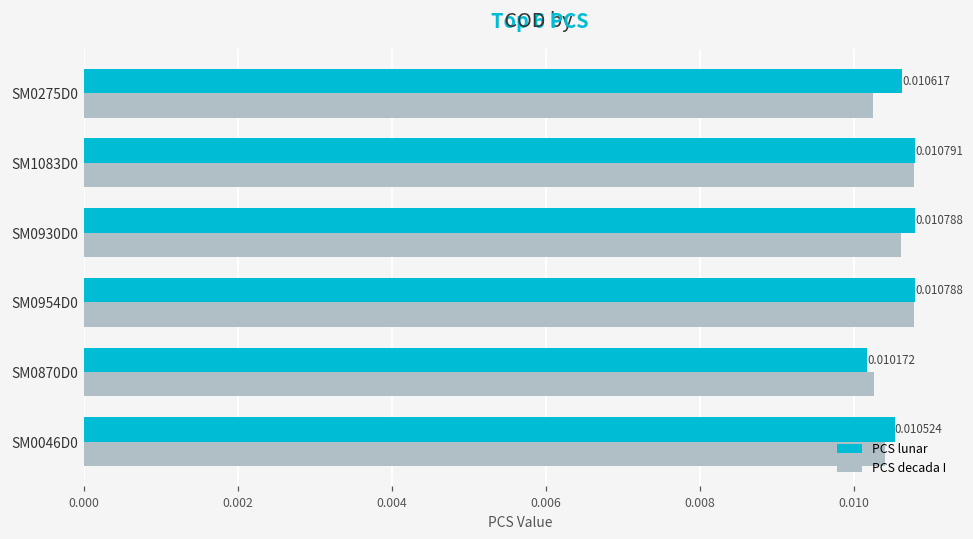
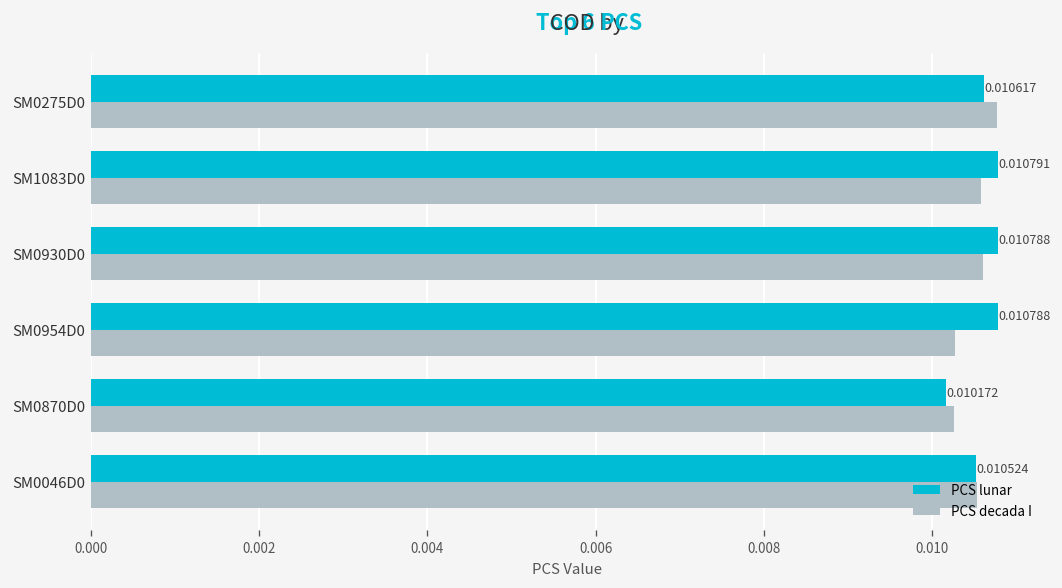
  {
    "PCS lunar": {
      "SM0275D0": 0.010617,
      "SM1083D0": 0.010791,
      "SM0930D0": 0.010788,
      "SM0954D0": 0.010788,
      "SM0870D0": 0.010172,
      "SM0046D0": 0.010524
    },
    "PCS decada I": {
-     "SM0275D0": 0.0102,
-     "SM1083D0": 0.0108,
+     "SM0275D0": 0.0108,
+     "SM1083D0": 0.0106,
      "SM0930D0": 0.0106,
-     "SM0954D0": 0.0108,
+     "SM0954D0": 0.0103,
      "SM0870D0": 0.0103,
-     "SM0046D0": 0.0104
+     "SM0046D0": 0.0105
    }
  }
